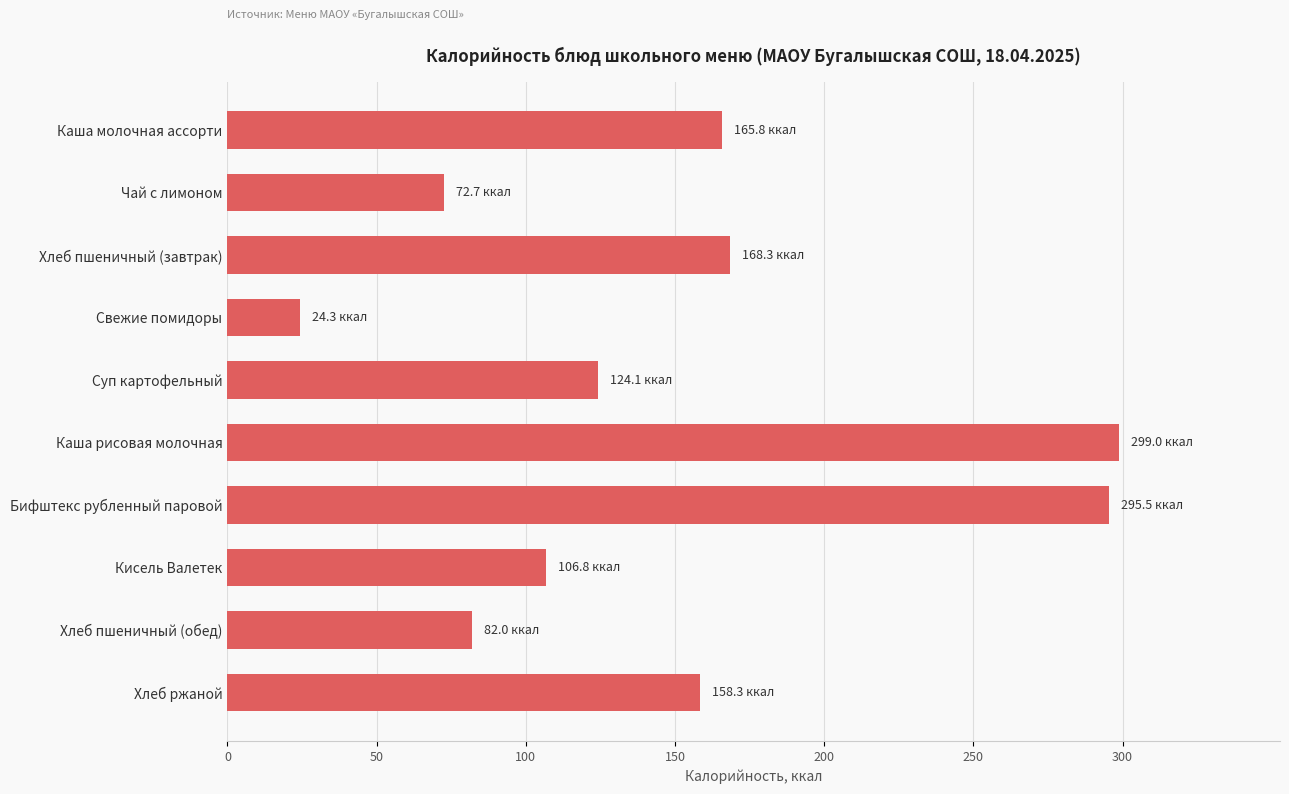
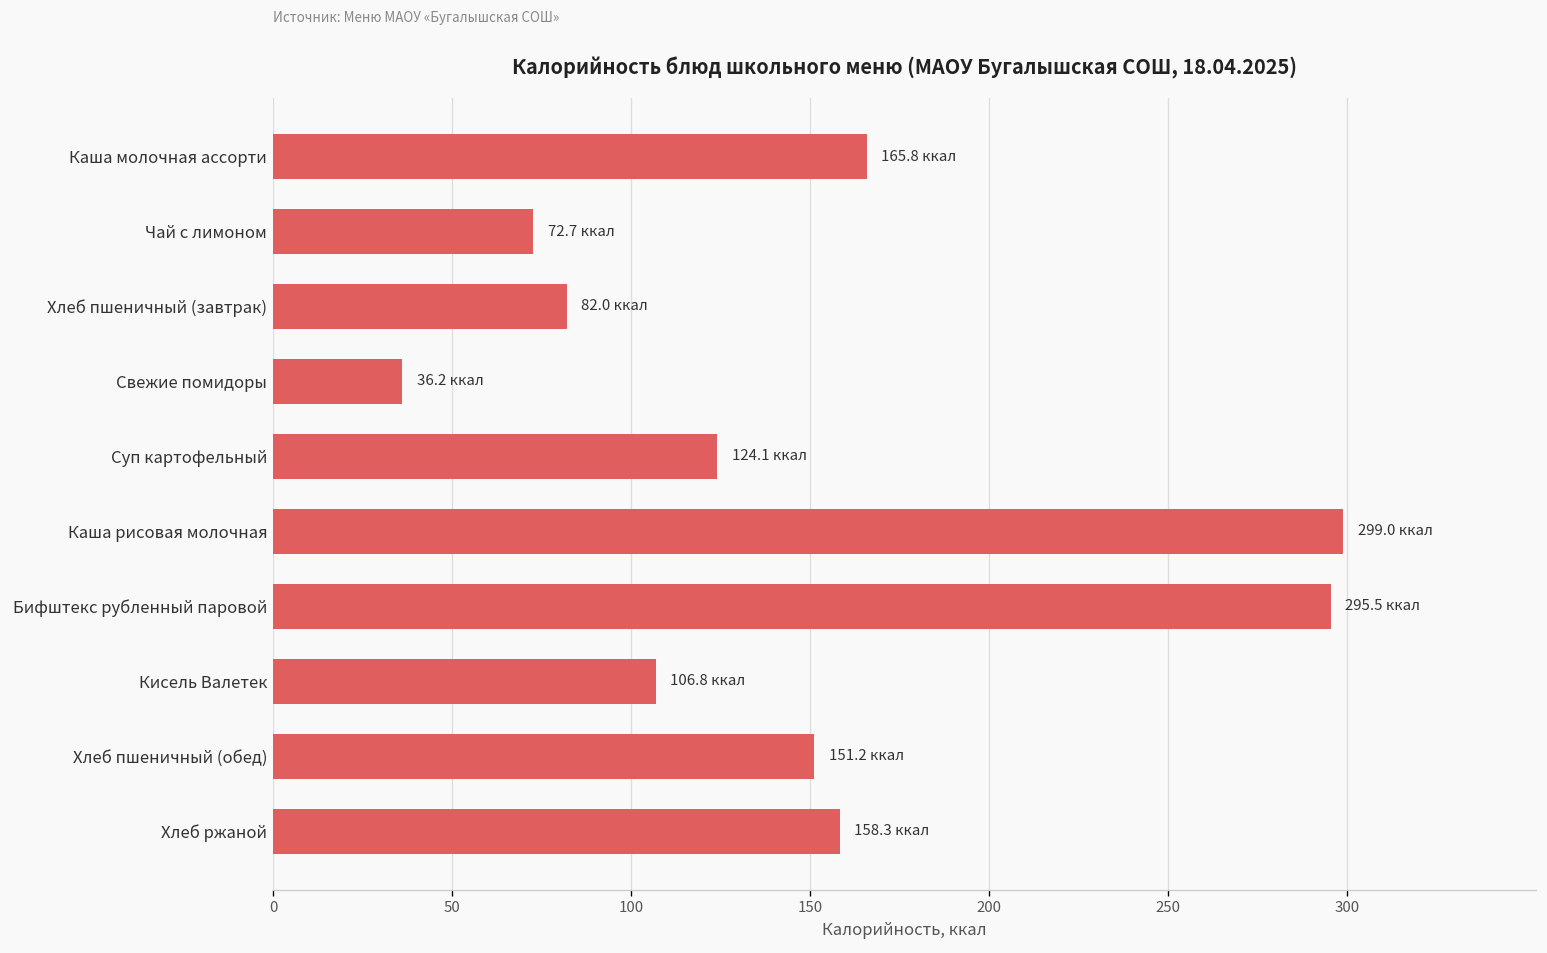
  {
    "Каша молочная ассорти": 165.8,
    "Чай с лимоном": 72.7,
-   "Хлеб пшеничный (завтрак)": 168.3,
-   "Свежие помидоры": 24.3,
+   "Хлеб пшеничный (завтрак)": 82.0,
+   "Свежие помидоры": 36.2,
    "Суп картофельный": 124.1,
    "Каша рисовая молочная": 299.0,
    "Бифштекс рубленный паровой": 295.5,
    "Кисель Валетек": 106.8,
-   "Хлеб пшеничный (обед)": 82.0,
+   "Хлеб пшеничный (обед)": 151.2,
    "Хлеб ржаной": 158.3
  }
